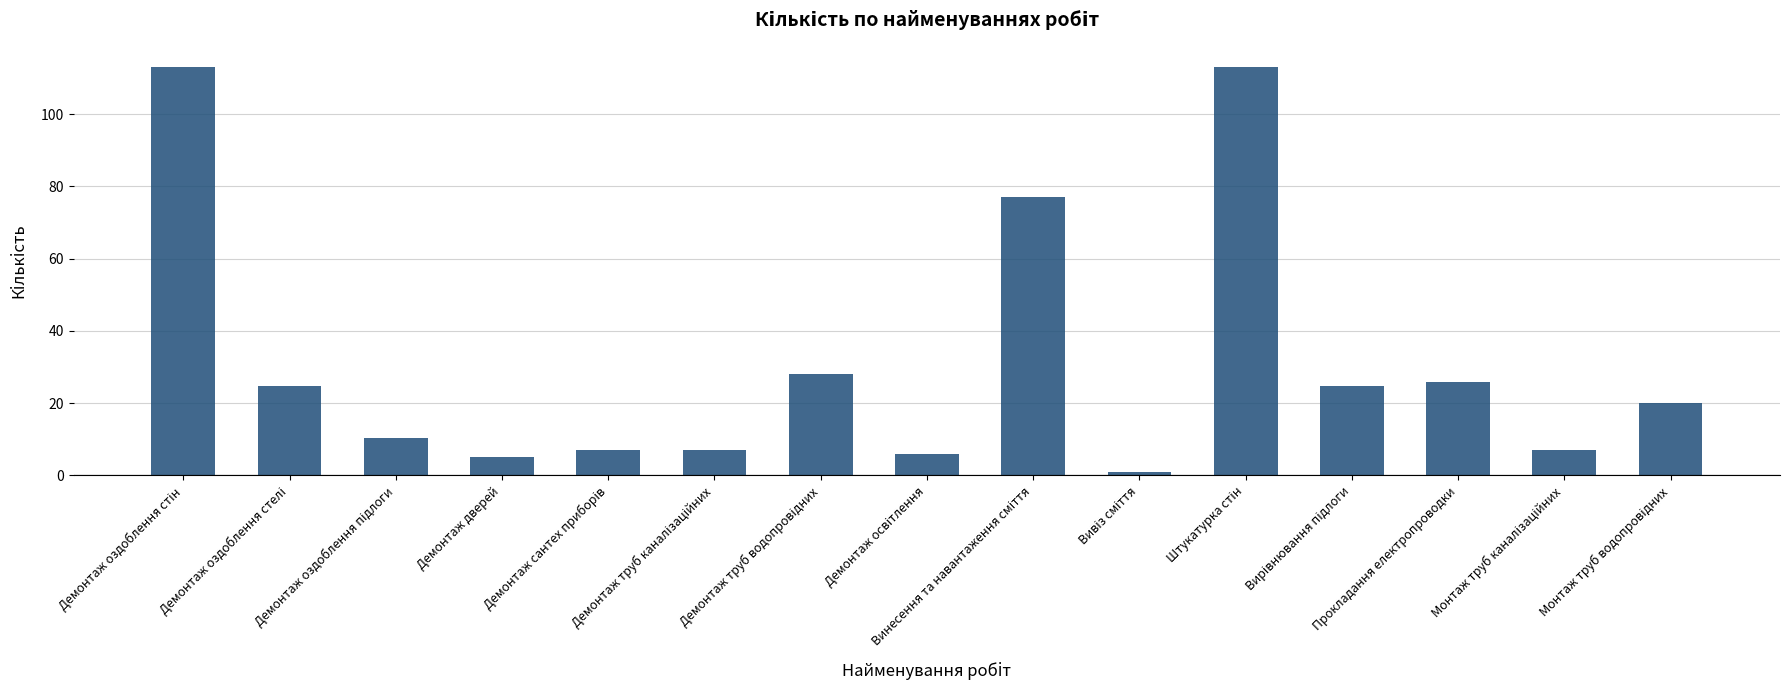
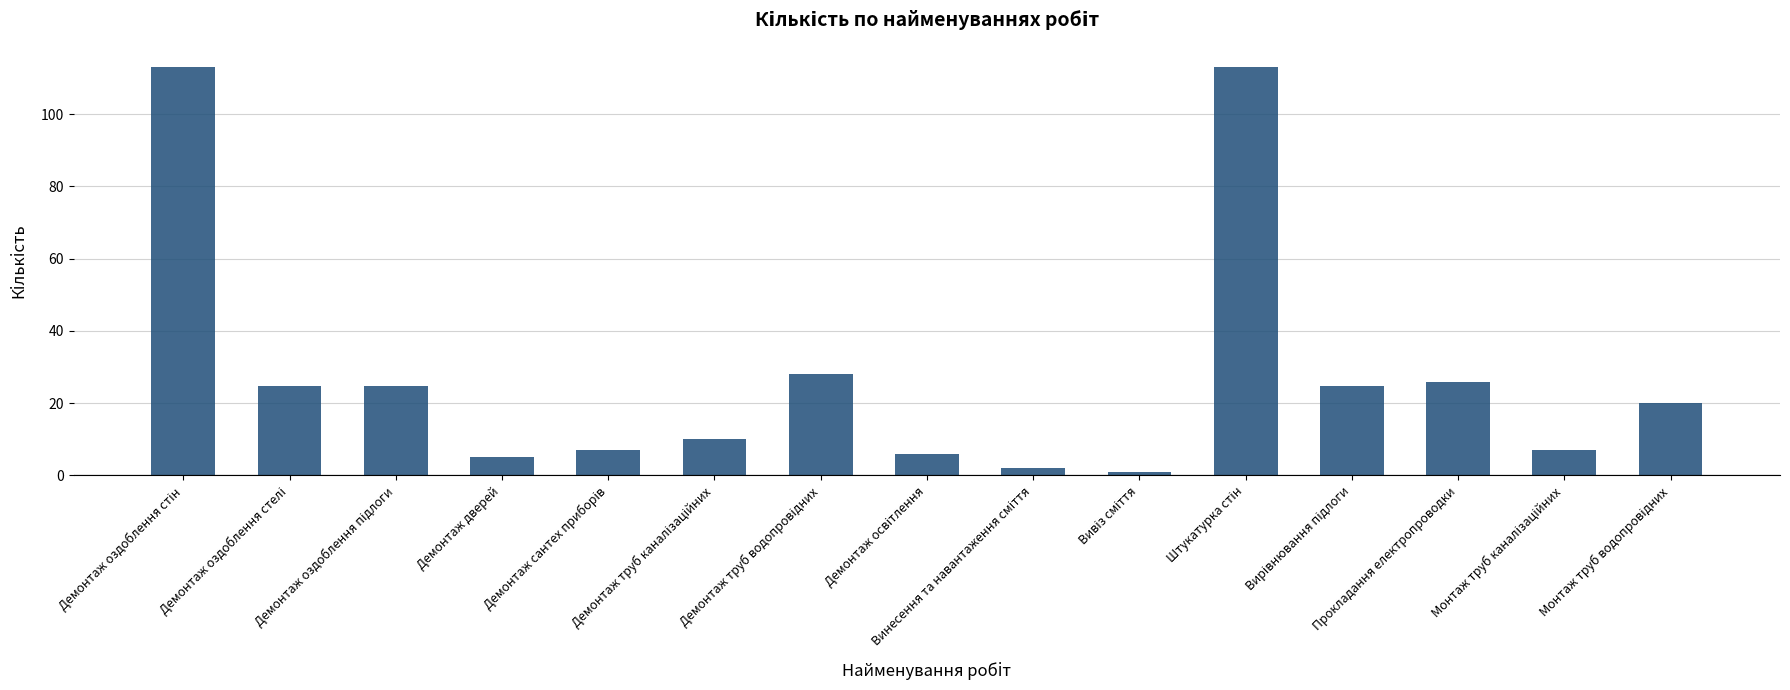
  {
    "Демонтаж оздоблення стін": 113,
    "Демонтаж оздоблення стелі": 25,
-   "Демонтаж оздоблення підлоги": 10,
+   "Демонтаж оздоблення підлоги": 25,
    "Демонтаж дверей": 5,
    "Демонтаж сантех приборів": 7,
-   "Демонтаж труб каналізаційних": 7,
+   "Демонтаж труб каналізаційних": 10,
    "Демонтаж труб водопровідних": 28,
    "Демонтаж освітлення": 6,
-   "Винесення та навантаження сміття": 77,
+   "Винесення та навантаження сміття": 2,
    "Вивіз сміття": 1,
    "Штукатурка стін": 113,
    "Вирівнювання підлоги": 25,
    "Прокладання електропроводки": 26,
    "Монтаж труб каналізаційних": 7,
    "Монтаж труб водопровідних": 20
  }
